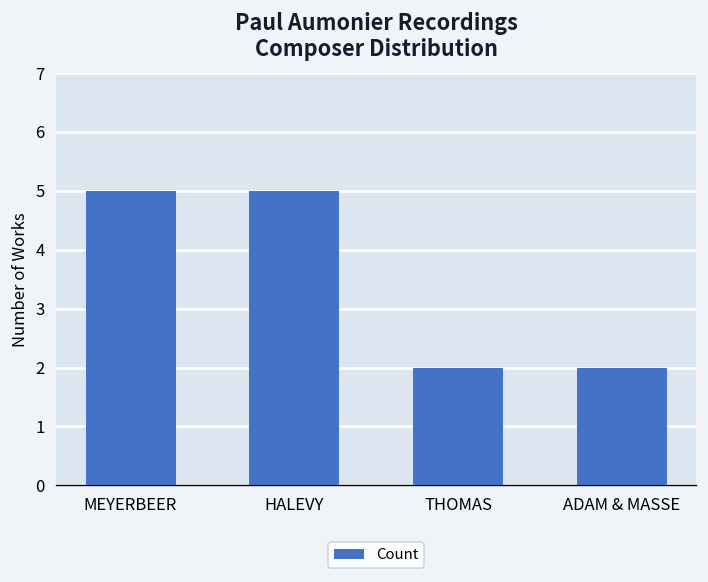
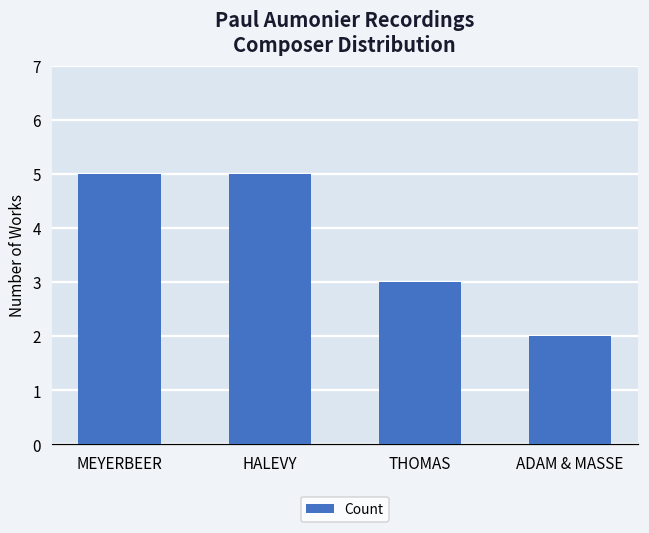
  {
    "MEYERBEER": 5,
    "HALEVY": 5,
-   "THOMAS": 2,
+   "THOMAS": 3,
    "ADAM & MASSE": 2
  }
